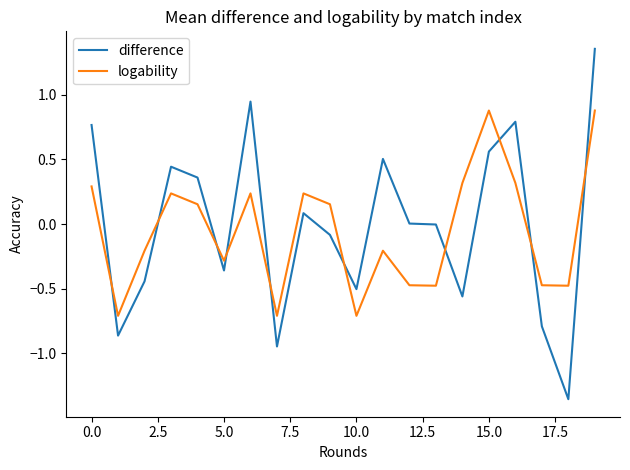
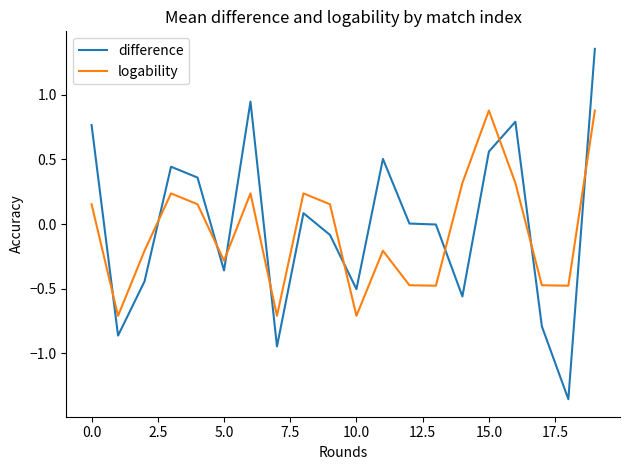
  {
    "difference": {
      "0.0": 0.77,
      "5.0": -0.36,
      "10.0": -0.50,
      "15.0": 0.56
    },
    "logability": {
-     "0.0": 0.29,
+     "0.0": 0.15,
      "5.0": -0.28,
      "10.0": -0.71,
      "15.0": 0.88
    }
  }
